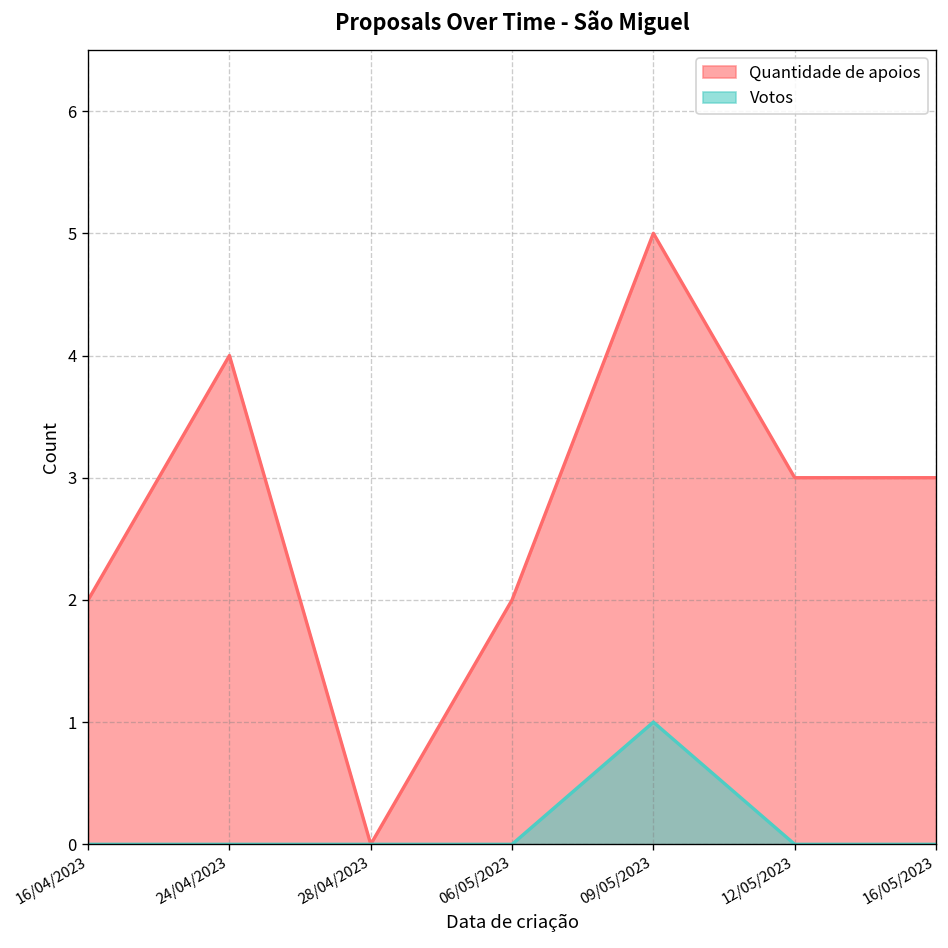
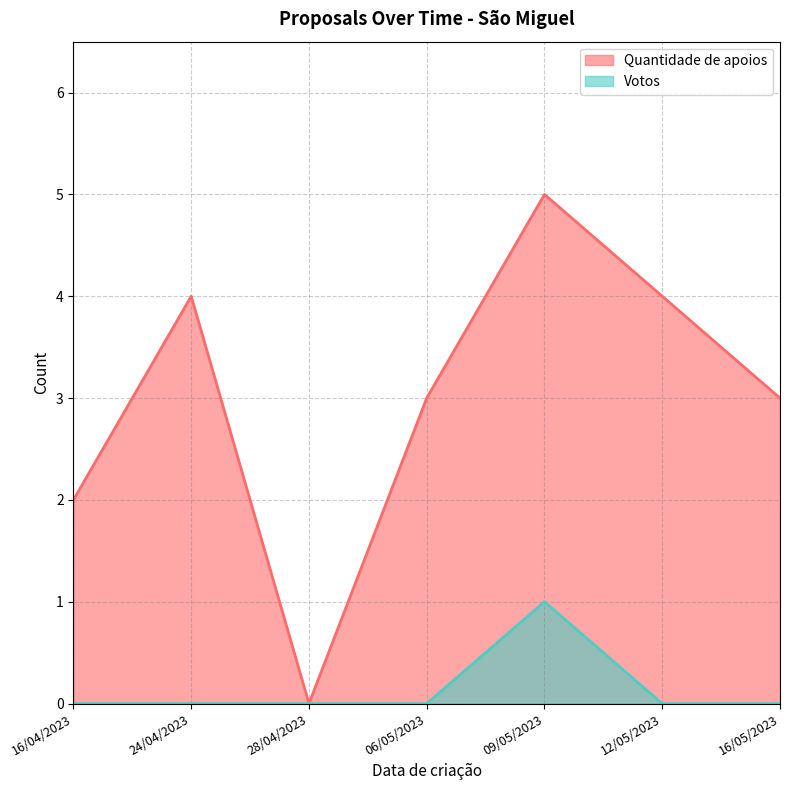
  {
    "Quantidade de apoios": {
      "16/04/2023": 2,
      "24/04/2023": 4,
-     "06/05/2023": 2,
+     "06/05/2023": 3,
      "09/05/2023": 5,
-     "12/05/2023": 3,
+     "12/05/2023": 4,
      "16/05/2023": 3
    },
    "Votos": {
      "16/04/2023": 0,
      "24/04/2023": 0,
      "06/05/2023": 0,
      "09/05/2023": 1,
      "12/05/2023": 0,
      "16/05/2023": 0
    }
  }
